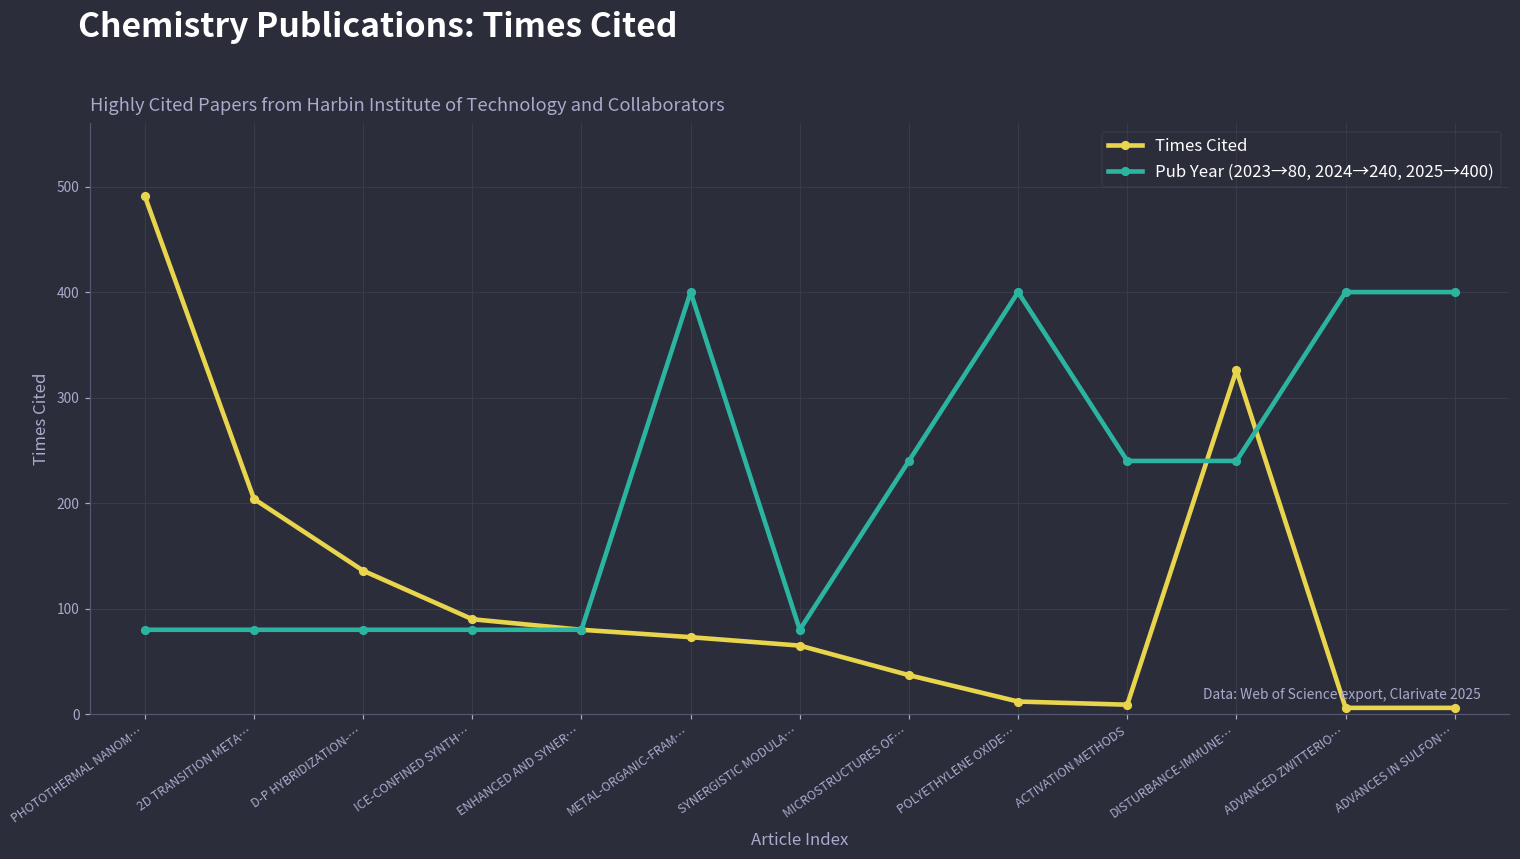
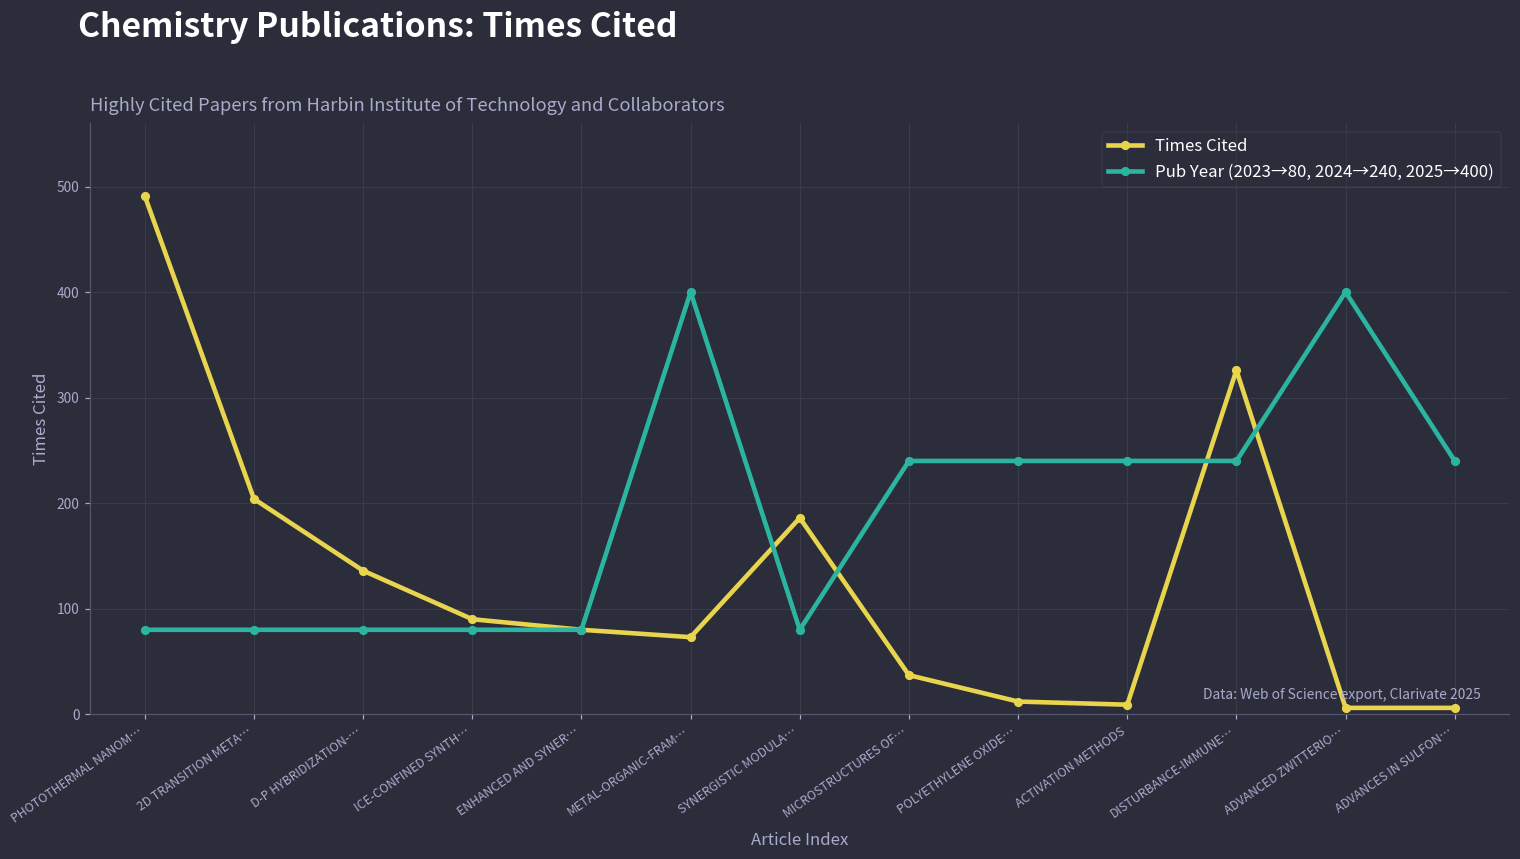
  {
    "Times Cited": {
      "PHOTOTHERMAL NANOM…": 490,
      "2D TRANSITION META…": 200,
      "D-P HYBRIDIZATION-…": 140,
      "ICE-CONFINED SYNTH…": 90,
      "METAL-ORGANIC-FRAM…": 70,
-     "SYNERGISTIC MODULA…": 70,
+     "SYNERGISTIC MODULA…": 190,
      "MICROSTRUCTURES OF…": 40,
      "POLYETHYLENE OXIDE…": 10,
      "ACTIVATION METHODS": 10,
      "DISTURBANCE-IMMUNE…": 330
    },
    "Pub Year (2023→80, 2024→240, 2025→400)": {
      "PHOTOTHERMAL NANOM…": 80,
      "2D TRANSITION META…": 80,
      "D-P HYBRIDIZATION-…": 80,
      "ICE-CONFINED SYNTH…": 80,
      "METAL-ORGANIC-FRAM…": 400,
      "SYNERGISTIC MODULA…": 80,
      "MICROSTRUCTURES OF…": 240,
-     "POLYETHYLENE OXIDE…": 400,
+     "POLYETHYLENE OXIDE…": 240,
      "ACTIVATION METHODS": 240,
      "DISTURBANCE-IMMUNE…": 240,
      "ADVANCED ZWITTERIO…": 400,
-     "ADVANCES IN SULFON…": 400
+     "ADVANCES IN SULFON…": 240
    }
  }
